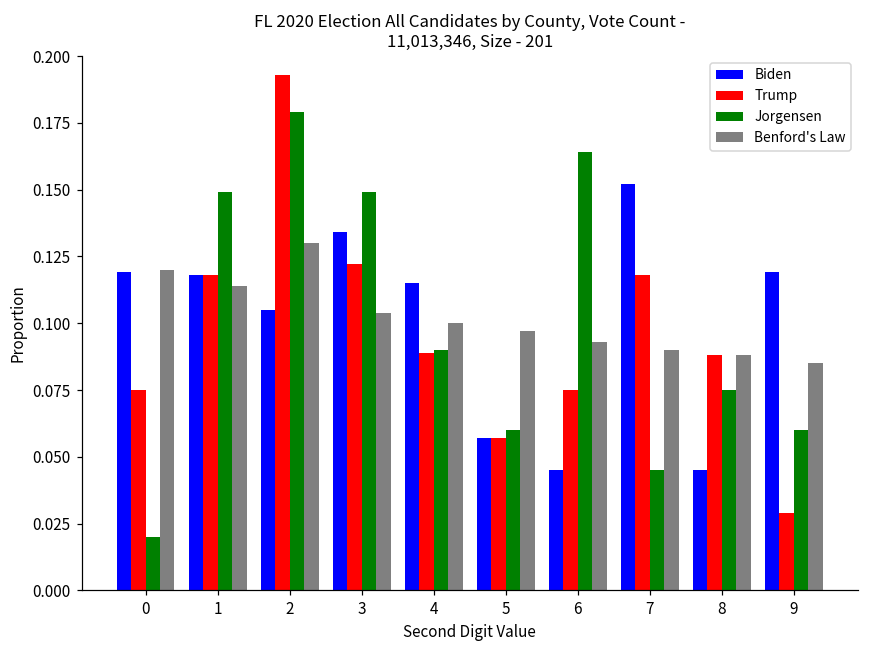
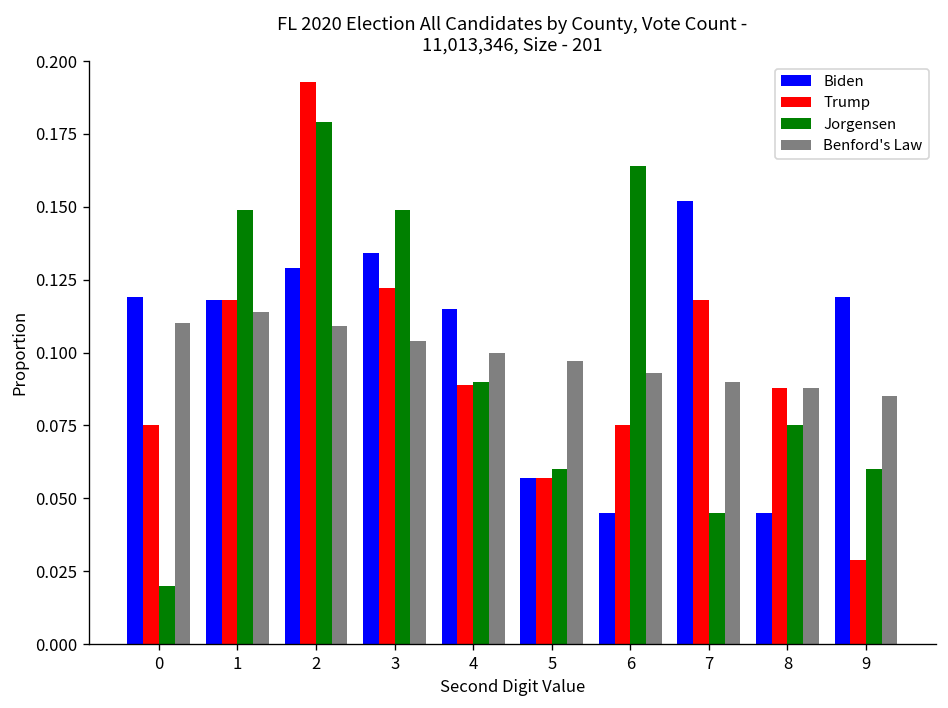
  {
    "Biden": {
      "0": 0.119,
      "1": 0.118,
-     "2": 0.105,
+     "2": 0.129,
      "3": 0.134,
      "4": 0.115,
      "5": 0.057,
      "6": 0.045,
      "7": 0.152,
      "8": 0.045,
      "9": 0.119
    },
    "Trump": {
      "0": 0.075,
      "1": 0.118,
      "2": 0.193,
      "3": 0.122,
      "4": 0.089,
      "5": 0.057,
      "6": 0.075,
      "7": 0.118,
      "8": 0.088,
      "9": 0.029
    },
    "Jorgensen": {
      "0": 0.020,
      "1": 0.149,
      "2": 0.179,
      "3": 0.149,
      "4": 0.090,
      "5": 0.060,
      "6": 0.164,
      "7": 0.045,
      "8": 0.075,
      "9": 0.060
    },
    "Benford's Law": {
-     "0": 0.12,
+     "0": 0.11,
      "1": 0.114,
-     "2": 0.130,
+     "2": 0.109,
      "3": 0.104,
      "4": 0.100,
      "5": 0.097,
      "6": 0.093,
      "7": 0.090,
      "8": 0.088,
      "9": 0.085
    }
  }
